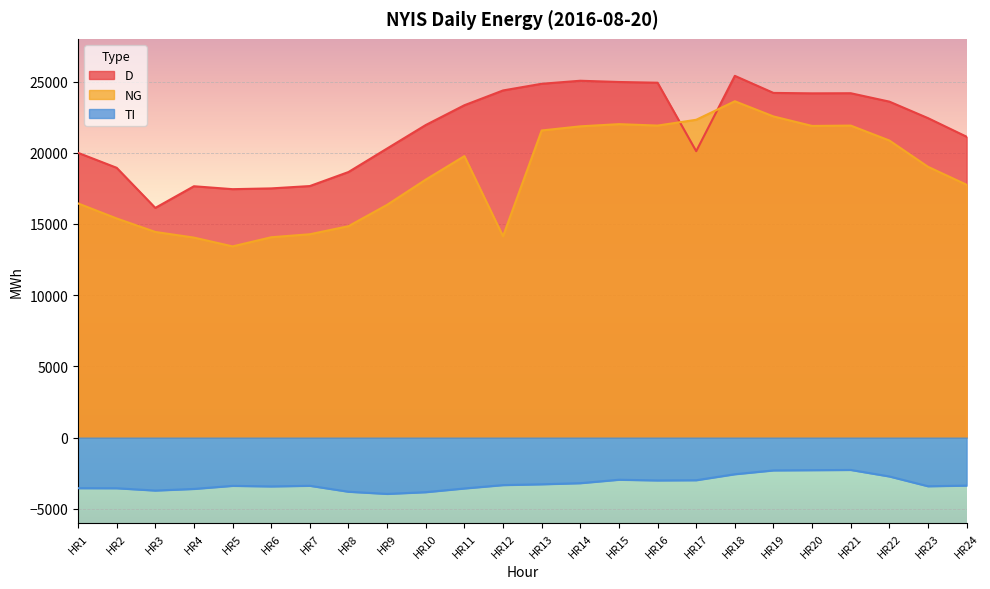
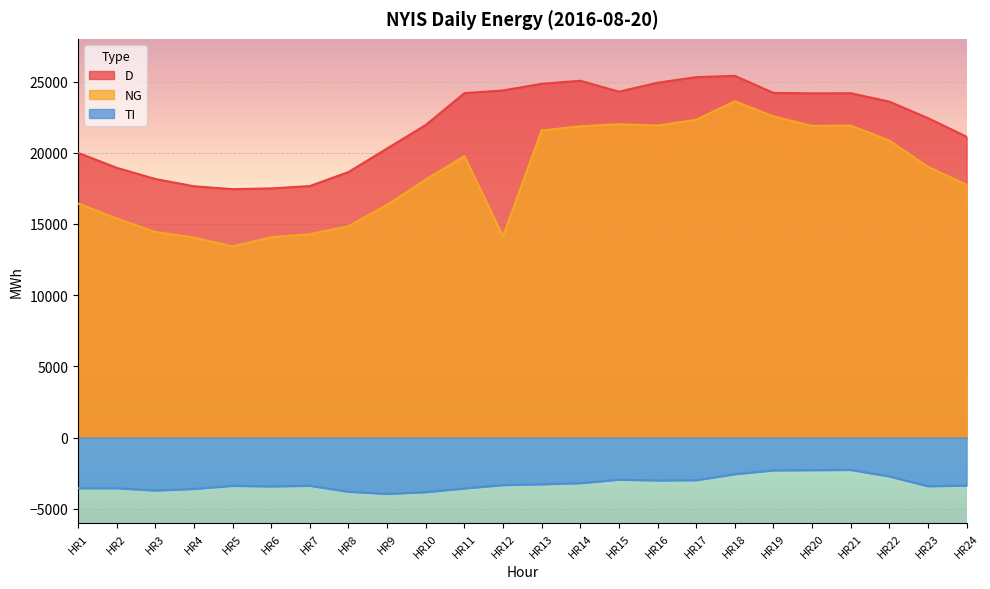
  {
    "D": {
      "HR1": 20000,
      "HR2": 18900,
-     "HR3": 16100,
+     "HR3": 18200,
      "HR4": 17600,
      "HR5": 17400,
      "HR6": 17500,
      "HR7": 17700,
      "HR8": 18600,
      "HR9": 20300,
      "HR10": 21900,
-     "HR11": 23300,
+     "HR11": 24200,
      "HR12": 24400,
      "HR13": 24800,
      "HR14": 25100,
-     "HR15": 25000,
+     "HR15": 24300,
      "HR16": 24900,
-     "HR17": 20100,
+     "HR17": 25300,
      "HR18": 25400,
      "HR19": 24200,
      "HR20": 24200,
      "HR21": 24200,
      "HR22": 23600,
      "HR23": 22400,
      "HR24": 21100
    },
    "NG": {
      "HR1": 16400,
      "HR2": 15400,
      "HR3": 14400,
      "HR4": 14000,
      "HR5": 13400,
      "HR6": 14100,
      "HR7": 14300,
      "HR8": 14800,
      "HR9": 16300,
      "HR10": 18100,
      "HR11": 19800,
      "HR12": 14100,
      "HR13": 21600,
      "HR14": 21900,
      "HR15": 22000,
      "HR16": 21900,
      "HR17": 22300,
      "HR18": 23600,
      "HR19": 22600,
      "HR20": 21900,
      "HR21": 21900,
      "HR22": 20900,
      "HR23": 19000,
      "HR24": 17800
    }
  }
